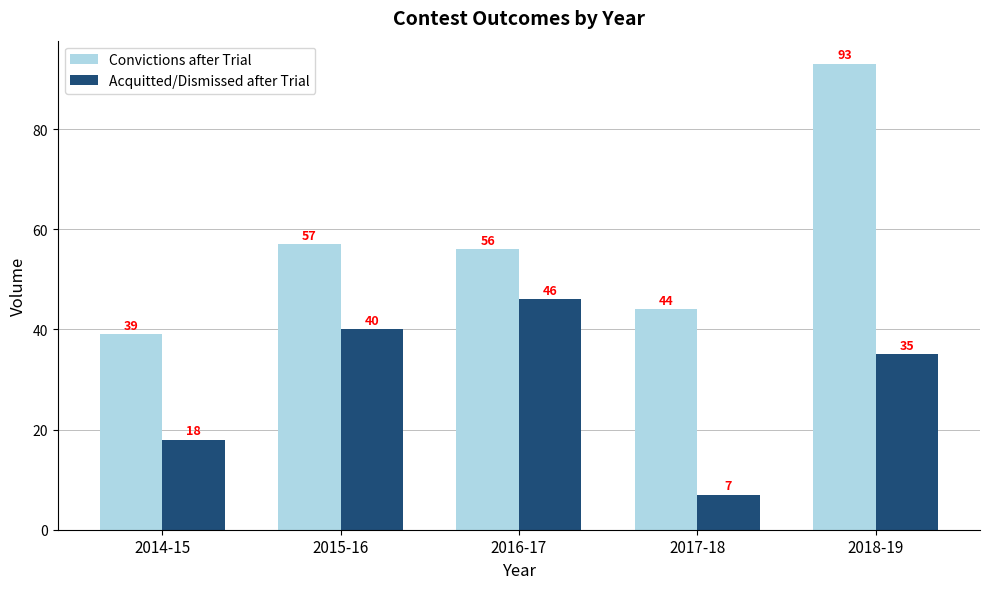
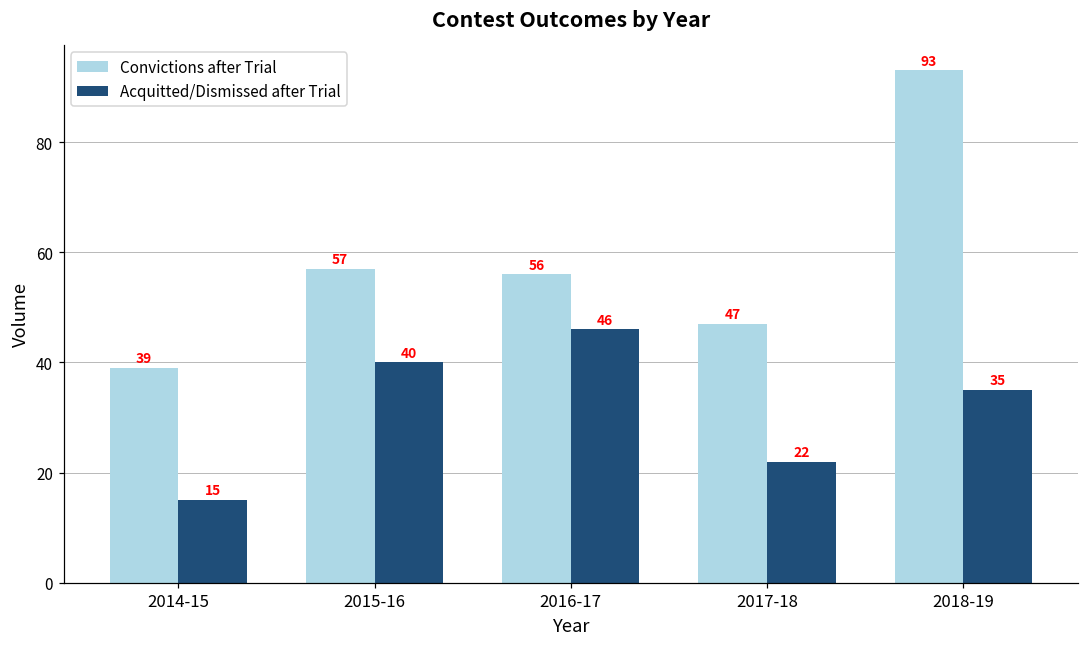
  {
    "Convictions after Trial": {
      "2014-15": 39,
      "2015-16": 57,
      "2016-17": 56,
-     "2017-18": 44,
+     "2017-18": 47,
      "2018-19": 93
    },
    "Acquitted/Dismissed after Trial": {
-     "2014-15": 18,
+     "2014-15": 15,
      "2015-16": 40,
      "2016-17": 46,
-     "2017-18": 7,
+     "2017-18": 22,
      "2018-19": 35
    }
  }
